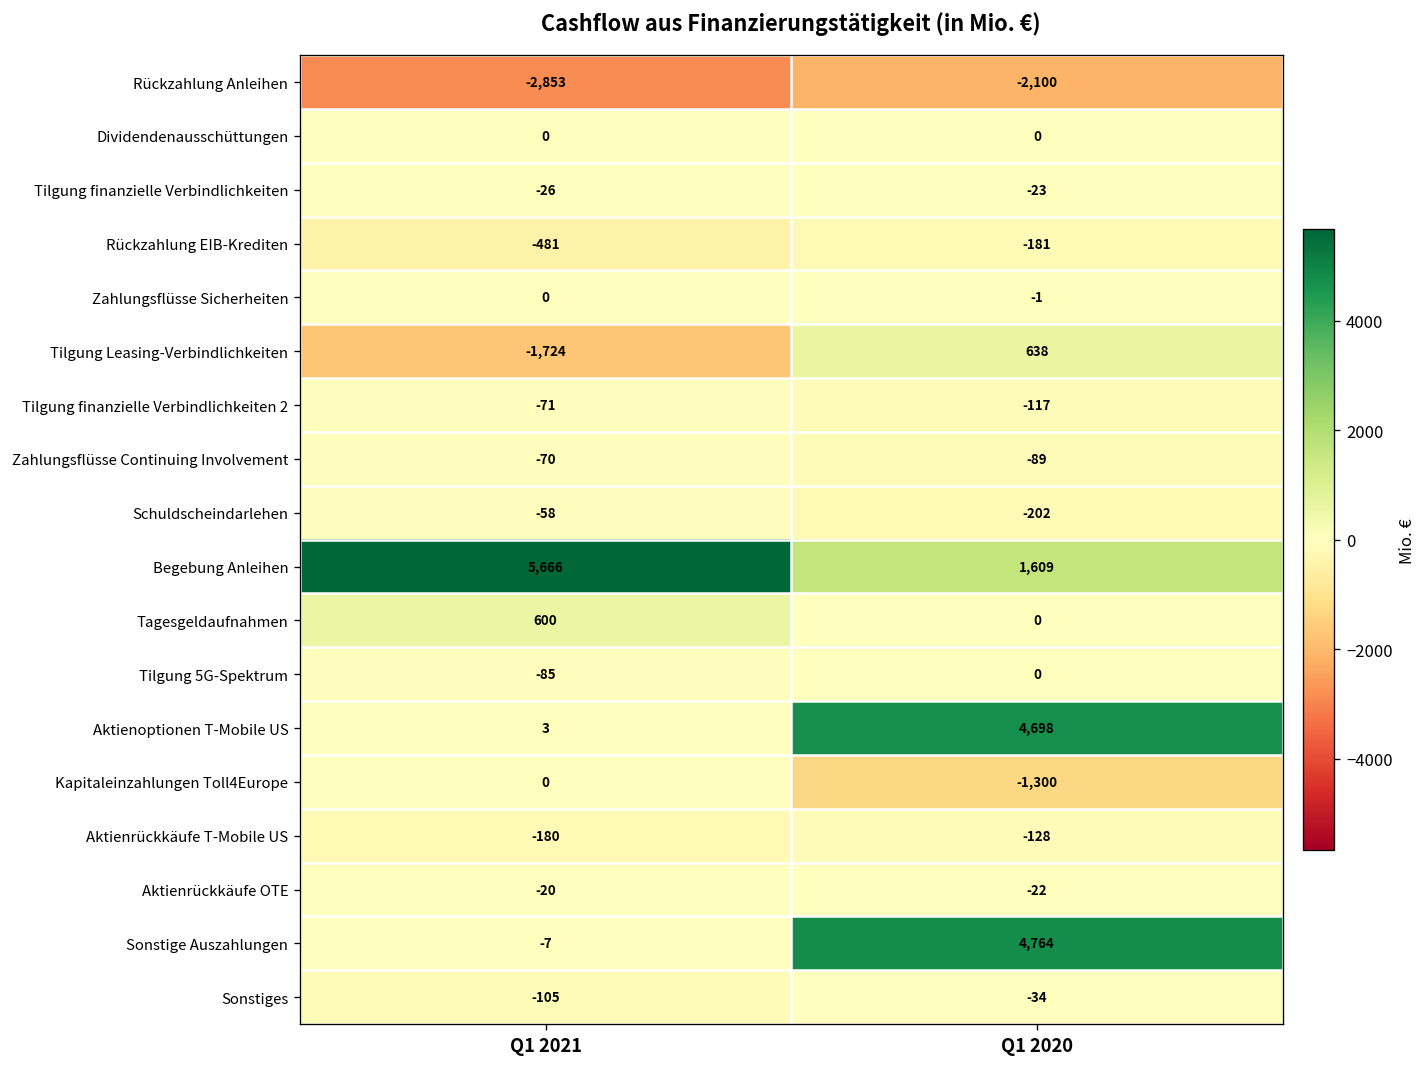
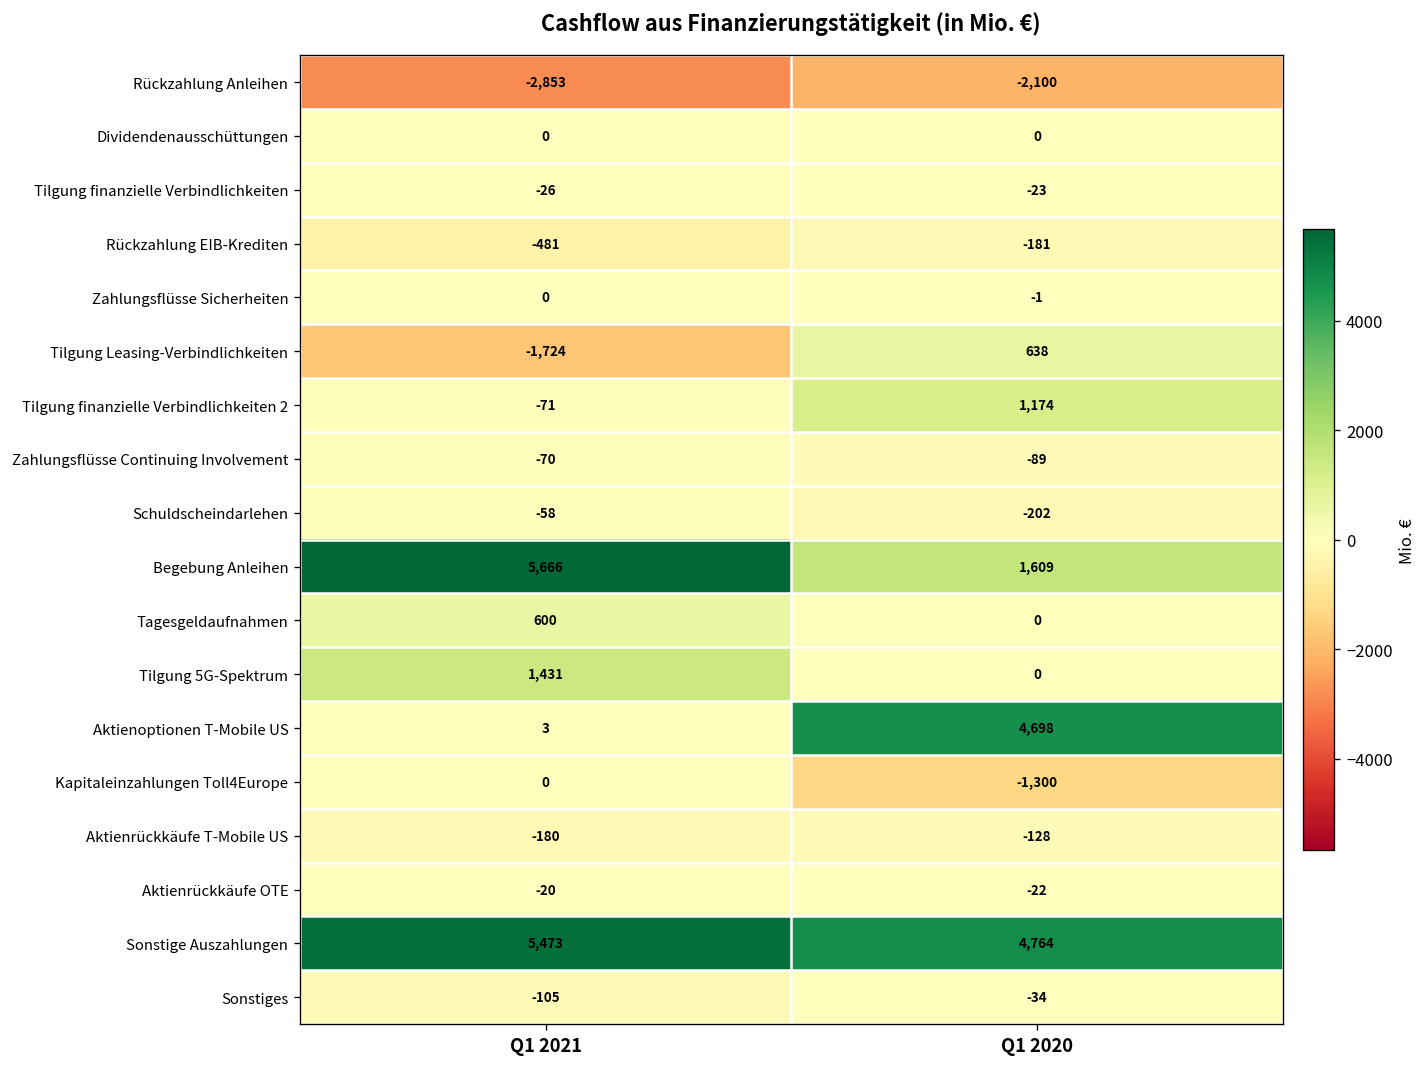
  {
    "Rückzahlung Anleihen": {
      "Q1 2021": "-2,853",
      "Q1 2020": "-2,100"
    },
    "Dividendenausschüttungen": {
      "Q1 2021": "0",
      "Q1 2020": "0"
    },
    "Tilgung finanzielle Verbindlichkeiten": {
      "Q1 2021": "-26",
      "Q1 2020": "-23"
    },
    "Rückzahlung EIB-Krediten": {
      "Q1 2021": "-481",
      "Q1 2020": "-181"
    },
    "Zahlungsflüsse Sicherheiten": {
      "Q1 2021": "0",
      "Q1 2020": "-1"
    },
    "Tilgung Leasing-Verbindlichkeiten": {
      "Q1 2021": "-1,724",
      "Q1 2020": "638"
    },
    "Tilgung finanzielle Verbindlichkeiten 2": {
      "Q1 2021": "-71",
-     "Q1 2020": "-117"
+     "Q1 2020": "1,174"
    },
    "Zahlungsflüsse Continuing Involvement": {
      "Q1 2021": "-70",
      "Q1 2020": "-89"
    },
    "Schuldscheindarlehen": {
      "Q1 2021": "-58",
      "Q1 2020": "-202"
    },
    "Begebung Anleihen": {
      "Q1 2021": "5,666",
      "Q1 2020": "1,609"
    },
    "Tagesgeldaufnahmen": {
      "Q1 2021": "600",
      "Q1 2020": "0"
    },
    "Tilgung 5G-Spektrum": {
-     "Q1 2021": "-85",
+     "Q1 2021": "1,431",
      "Q1 2020": "0"
    },
    "Aktienoptionen T-Mobile US": {
      "Q1 2021": "3",
      "Q1 2020": "4,698"
    },
    "Kapitaleinzahlungen Toll4Europe": {
      "Q1 2021": "0",
      "Q1 2020": "-1,300"
    },
    "Aktienrückkäufe T-Mobile US": {
      "Q1 2021": "-180",
      "Q1 2020": "-128"
    },
    "Aktienrückkäufe OTE": {
      "Q1 2021": "-20",
      "Q1 2020": "-22"
    },
    "Sonstige Auszahlungen": {
-     "Q1 2021": "-7",
+     "Q1 2021": "5,473",
      "Q1 2020": "4,764"
    },
    "Sonstiges": {
      "Q1 2021": "-105",
      "Q1 2020": "-34"
    }
  }
